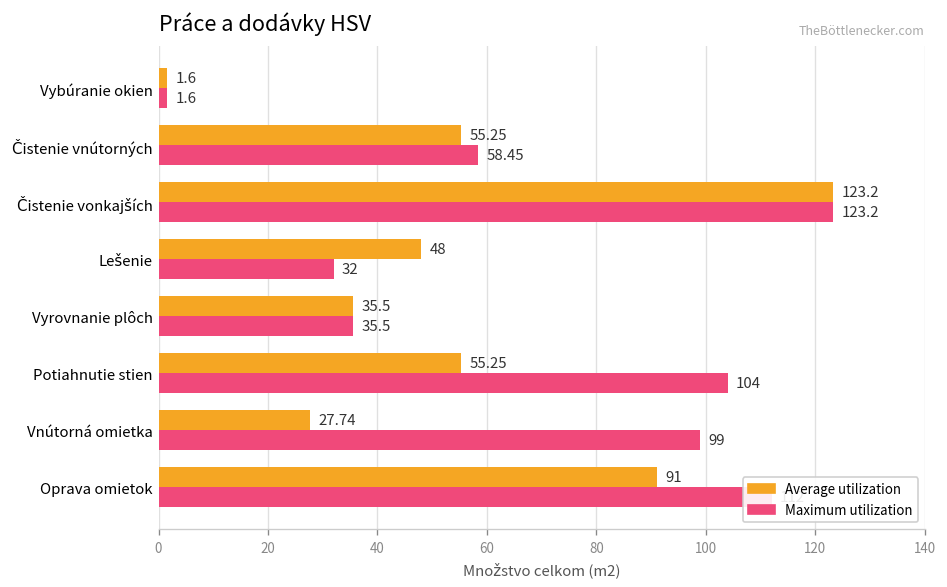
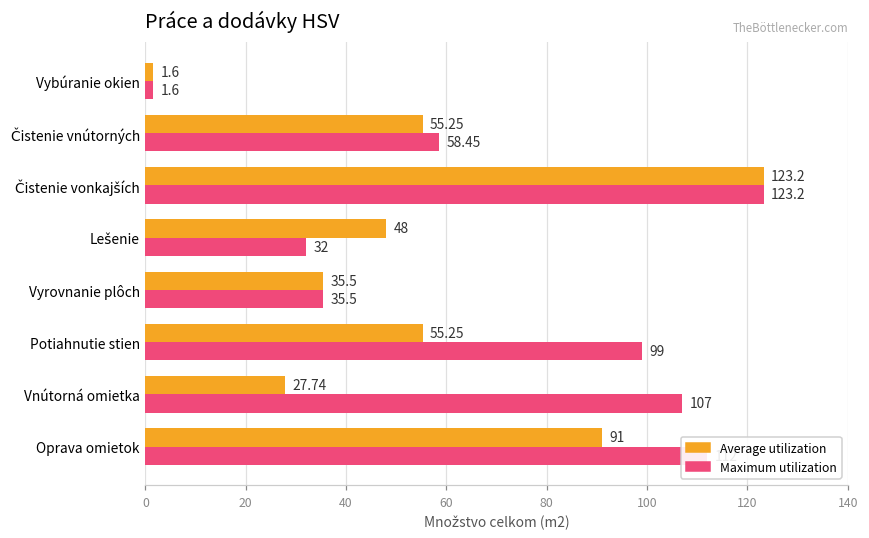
  {
    "Average utilization": {
      "Vybúranie okien": 1.6,
      "Čistenie vnútorných": 55.25,
      "Čistenie vonkajších": 123.2,
      "Lešenie": 48,
      "Vyrovnanie plôch": 35.5,
      "Potiahnutie stien": 55.25,
      "Vnútorná omietka": 27.74,
      "Oprava omietok": 91
    },
    "Maximum utilization": {
      "Vybúranie okien": 1.6,
      "Čistenie vnútorných": 58.45,
      "Čistenie vonkajších": 123.2,
      "Lešenie": 32,
      "Vyrovnanie plôch": 35.5,
-     "Potiahnutie stien": 104,
-     "Vnútorná omietka": 99
+     "Potiahnutie stien": 99,
+     "Vnútorná omietka": 107
    }
  }
